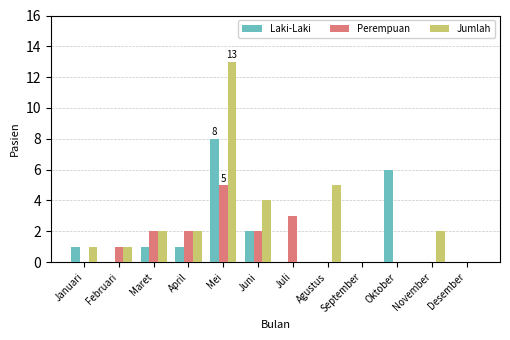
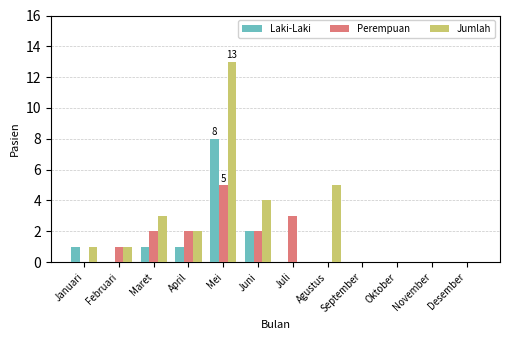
  {
    "Laki-Laki": {
      "Januari": 1,
      "Februari": 0,
      "Maret": 1,
      "April": 1,
      "Juni": 2,
      "Juli": 0,
      "Agustus": 0,
      "September": 0,
-     "Oktober": 6,
+     "Oktober": 0,
      "November": 0,
      "Desember": 0
    },
    "Perempuan": {
      "Mei": 5
    },
    "Jumlah": {
      "Januari": 1,
      "Februari": 1,
-     "Maret": 2,
+     "Maret": 3,
      "April": 2,
      "Juni": 4,
      "Juli": 0,
      "Agustus": 5,
      "September": 0,
      "Oktober": 0,
-     "November": 2,
+     "November": 0,
      "Desember": 0
    }
  }
